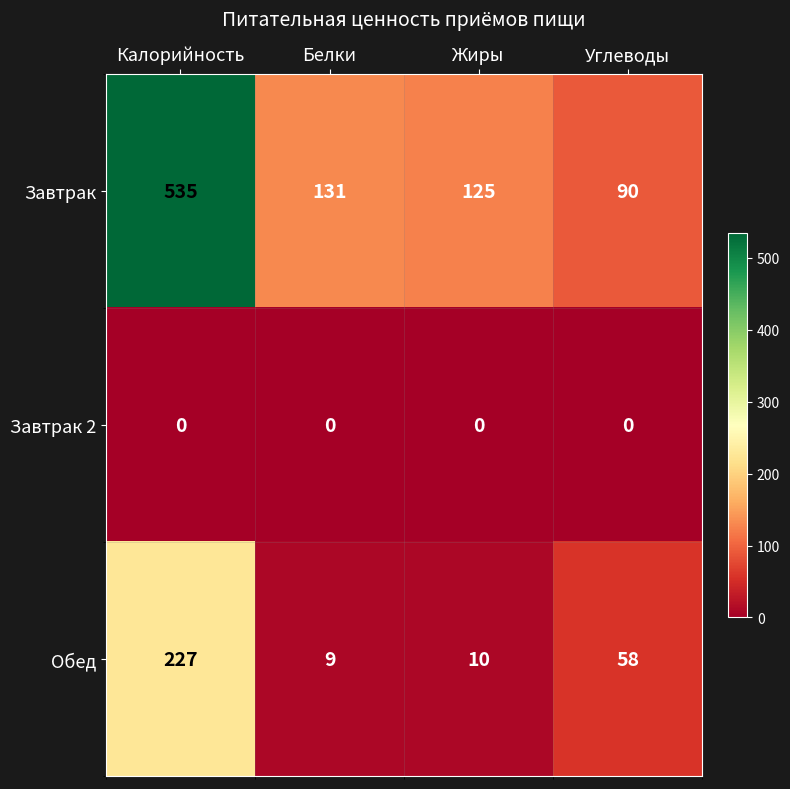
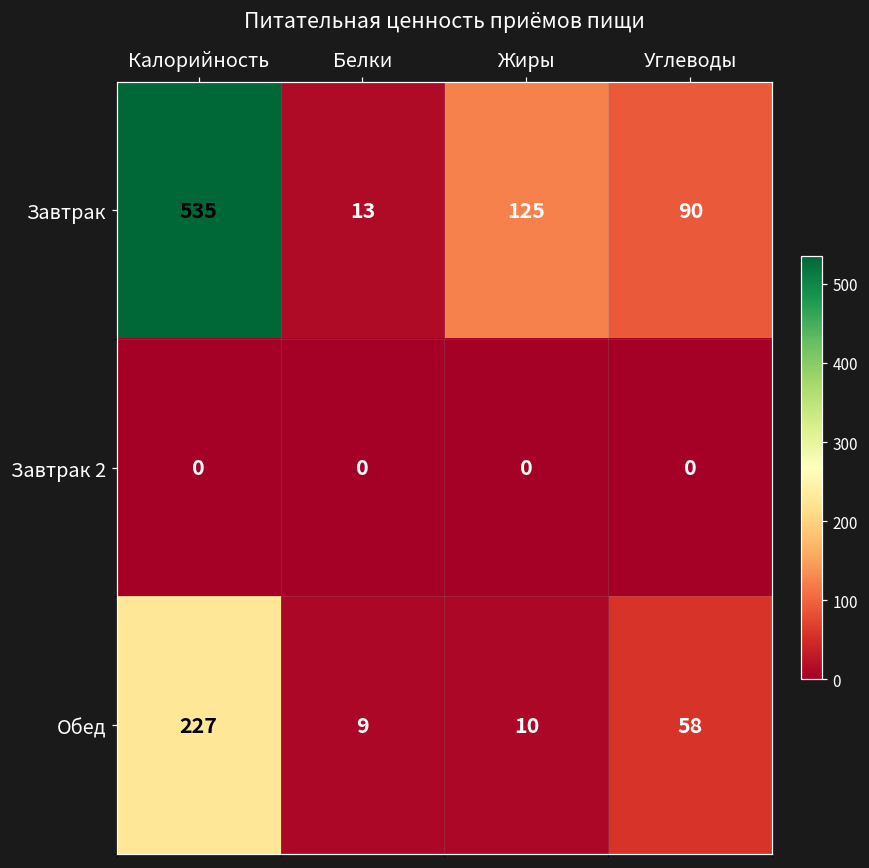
  {
    "Завтрак": {
      "Калорийность": 535,
-     "Белки": 131,
+     "Белки": 13,
      "Жиры": 125,
      "Углеводы": 90
    },
    "Завтрак 2": {
      "Калорийность": 0,
      "Белки": 0,
      "Жиры": 0,
      "Углеводы": 0
    },
    "Обед": {
      "Калорийность": 227,
      "Белки": 9,
      "Жиры": 10,
      "Углеводы": 58
    }
  }
